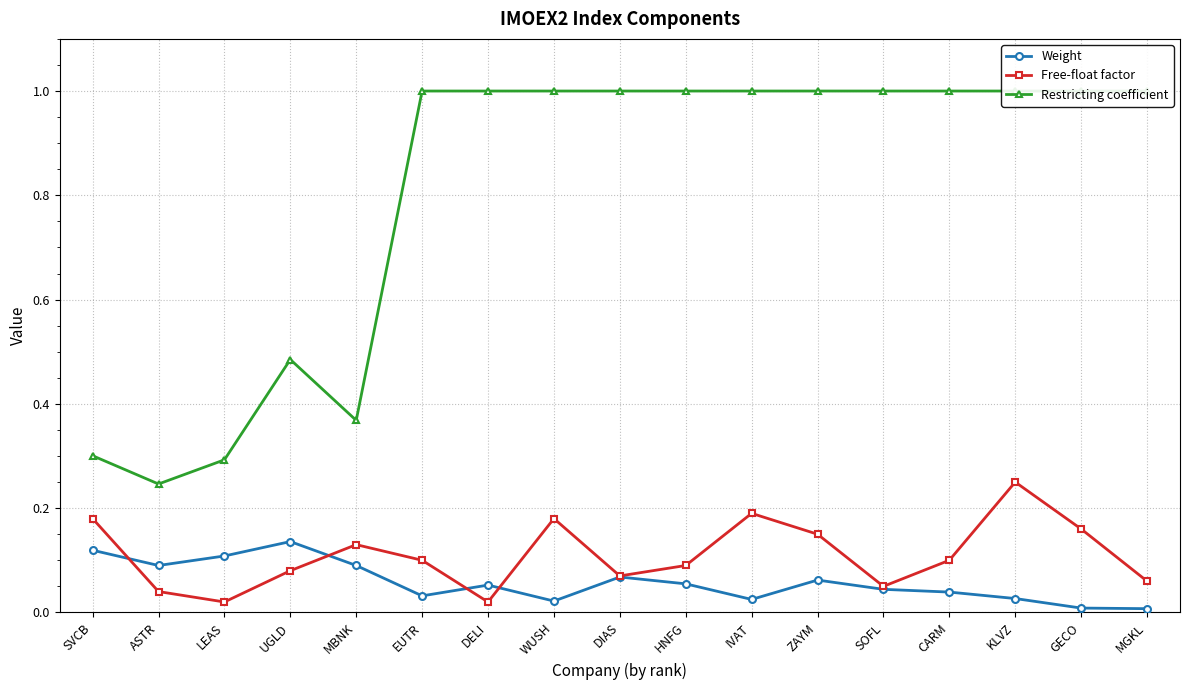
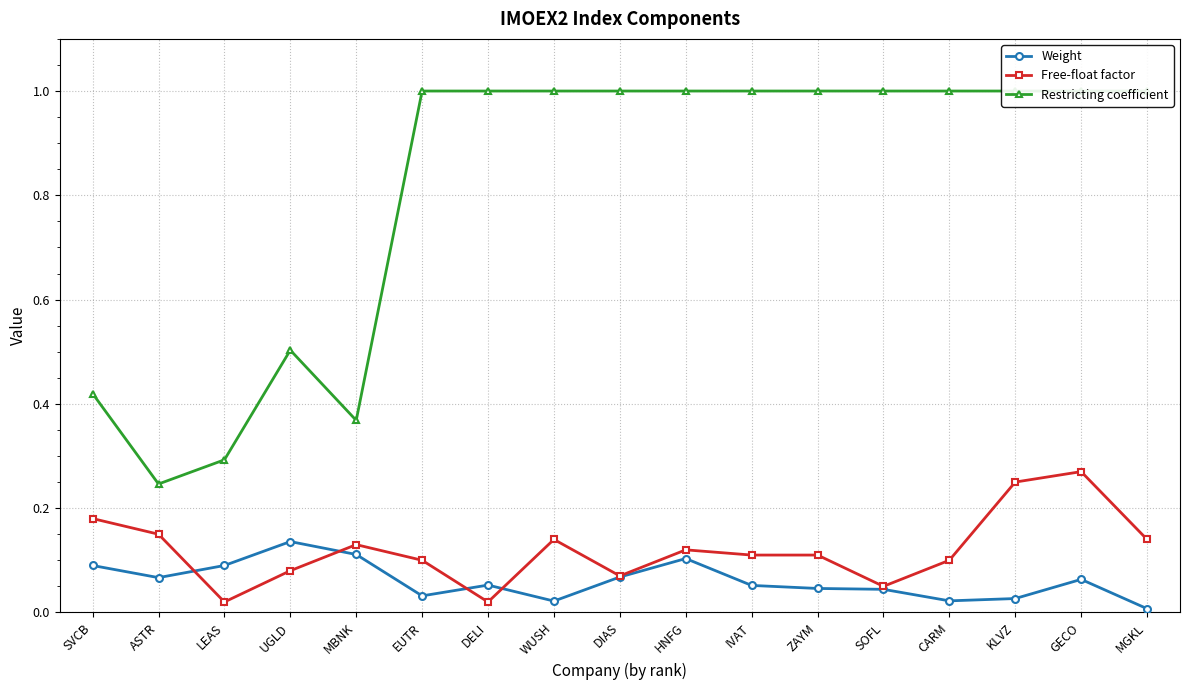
  {
    "Weight": {
-     "SVCB": 0.12,
-     "ASTR": 0.09,
-     "LEAS": 0.11,
+     "SVCB": 0.09,
+     "ASTR": 0.07,
+     "LEAS": 0.09,
      "UGLD": 0.14,
-     "MBNK": 0.09,
+     "MBNK": 0.11,
      "EUTR": 0.03,
      "DELI": 0.05,
      "WUSH": 0.02,
-     "HNFG": 0.05,
-     "IVAT": 0.02,
-     "ZAYM": 0.06,
+     "HNFG": 0.10,
+     "IVAT": 0.05,
+     "ZAYM": 0.05,
      "SOFL": 0.04,
-     "CARM": 0.04,
+     "CARM": 0.02,
      "KLVZ": 0.03,
-     "GECO": 0.01,
+     "GECO": 0.06,
      "MGKL": 0.01
    },
    "Free-float factor": {
      "SVCB": 0.18,
-     "ASTR": 0.04,
+     "ASTR": 0.15,
      "LEAS": 0.02,
      "UGLD": 0.08,
      "MBNK": 0.13,
      "EUTR": 0.10,
      "DELI": 0.02,
-     "WUSH": 0.18,
-     "HNFG": 0.09,
-     "IVAT": 0.19,
-     "ZAYM": 0.15,
+     "WUSH": 0.14,
+     "HNFG": 0.12,
+     "IVAT": 0.11,
+     "ZAYM": 0.11,
      "SOFL": 0.05,
      "CARM": 0.10,
      "KLVZ": 0.25,
-     "GECO": 0.16,
-     "MGKL": 0.06
+     "GECO": 0.27,
+     "MGKL": 0.14
    },
    "Restricting coefficient": {
-     "SVCB": 0.30,
+     "SVCB": 0.42,
      "ASTR": 0.25,
      "LEAS": 0.29,
-     "UGLD": 0.49,
+     "UGLD": 0.50,
      "MBNK": 0.37,
      "EUTR": 1.00,
      "DELI": 1.00,
      "WUSH": 1.00,
      "DIAS": 1.00,
      "HNFG": 1.00,
      "IVAT": 1.00,
      "ZAYM": 1.00,
      "SOFL": 1.00,
      "CARM": 1.00
    }
  }
